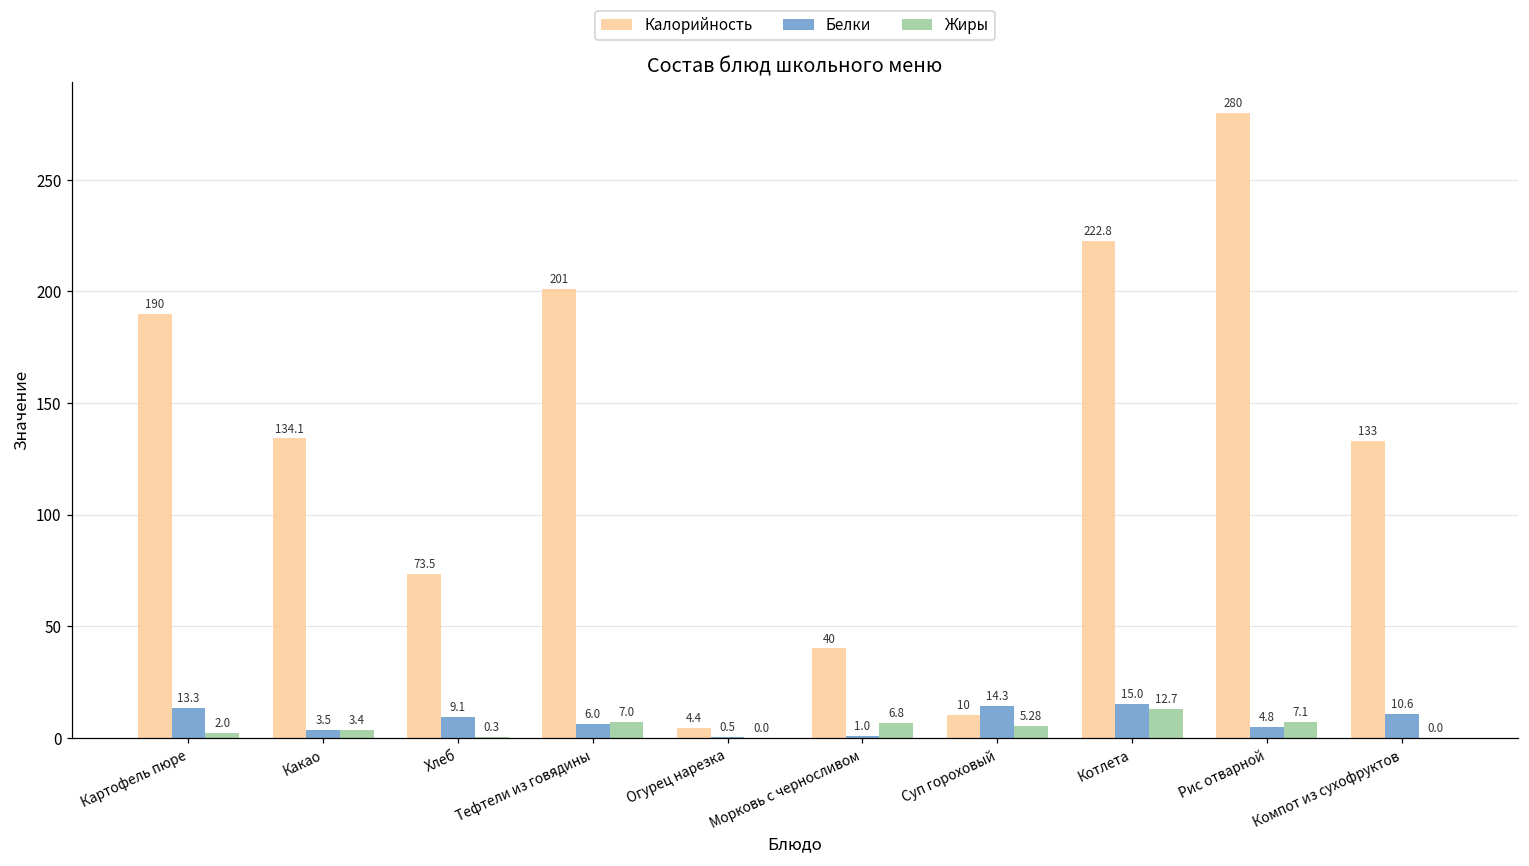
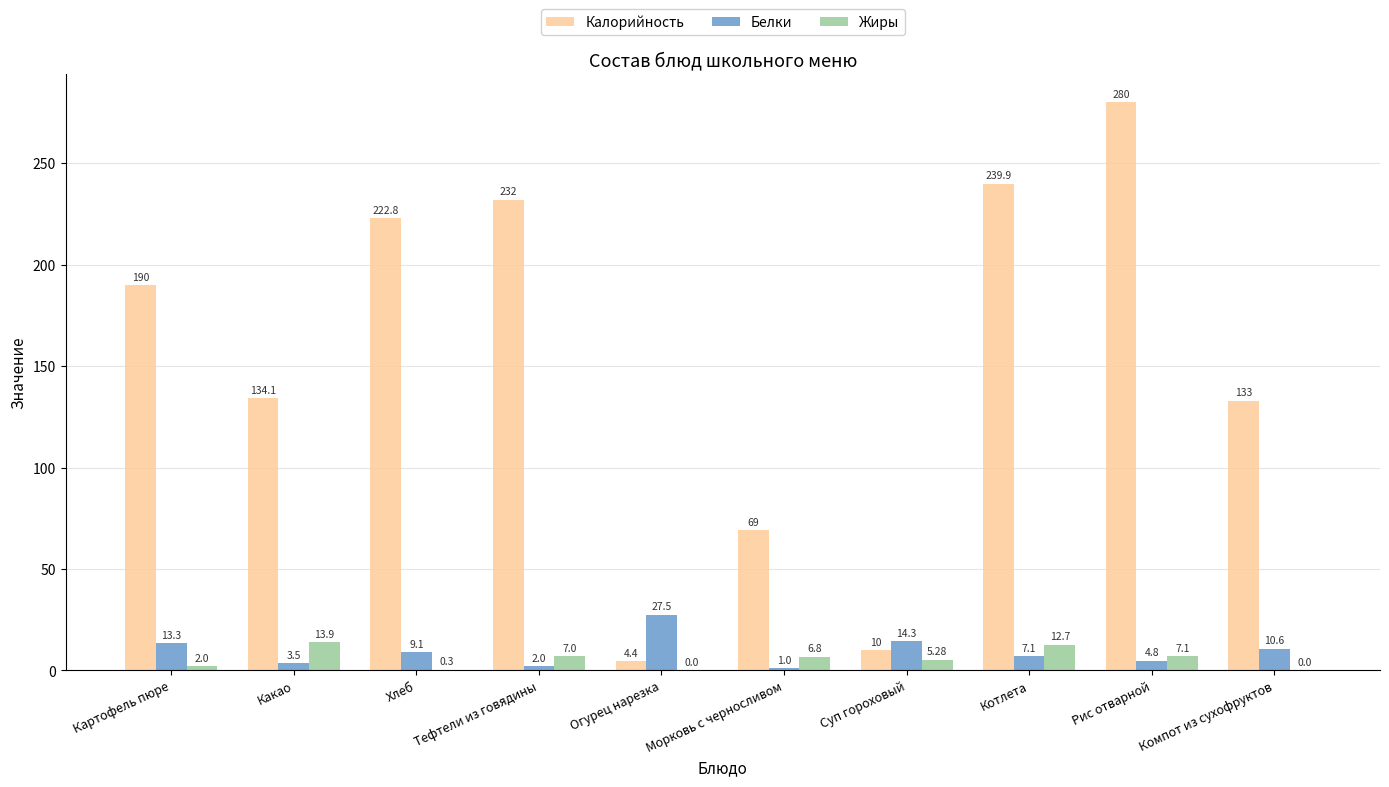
  {
    "Калорийность": {
      "Картофель пюре": 190,
      "Какао": 134.1,
-     "Хлеб": 73.5,
-     "Тефтели из говядины": 201,
+     "Хлеб": 222.8,
+     "Тефтели из говядины": 232,
      "Огурец нарезка": 4.4,
-     "Морковь с черносливом": 40,
+     "Морковь с черносливом": 69,
      "Суп гороховый": 10,
-     "Котлета": 222.8,
+     "Котлета": 239.9,
      "Рис отварной": 280,
      "Компот из сухофруктов": 133
    },
    "Белки": {
      "Картофель пюре": 13.3,
      "Какао": 3.5,
      "Хлеб": 9.1,
-     "Тефтели из говядины": 6.0,
-     "Огурец нарезка": 0.5,
+     "Тефтели из говядины": 2.0,
+     "Огурец нарезка": 27.5,
      "Морковь с черносливом": 1.0,
      "Суп гороховый": 14.3,
-     "Котлета": 15.0,
+     "Котлета": 7.1,
      "Рис отварной": 4.8,
      "Компот из сухофруктов": 10.6
    },
    "Жиры": {
      "Картофель пюре": 2.0,
-     "Какао": 3.4,
+     "Какао": 13.9,
      "Хлеб": 0.3,
      "Тефтели из говядины": 7.0,
      "Огурец нарезка": 0.0,
      "Морковь с черносливом": 6.8,
      "Суп гороховый": 5.28,
      "Котлета": 12.7,
      "Рис отварной": 7.1,
      "Компот из сухофруктов": 0.0
    }
  }
